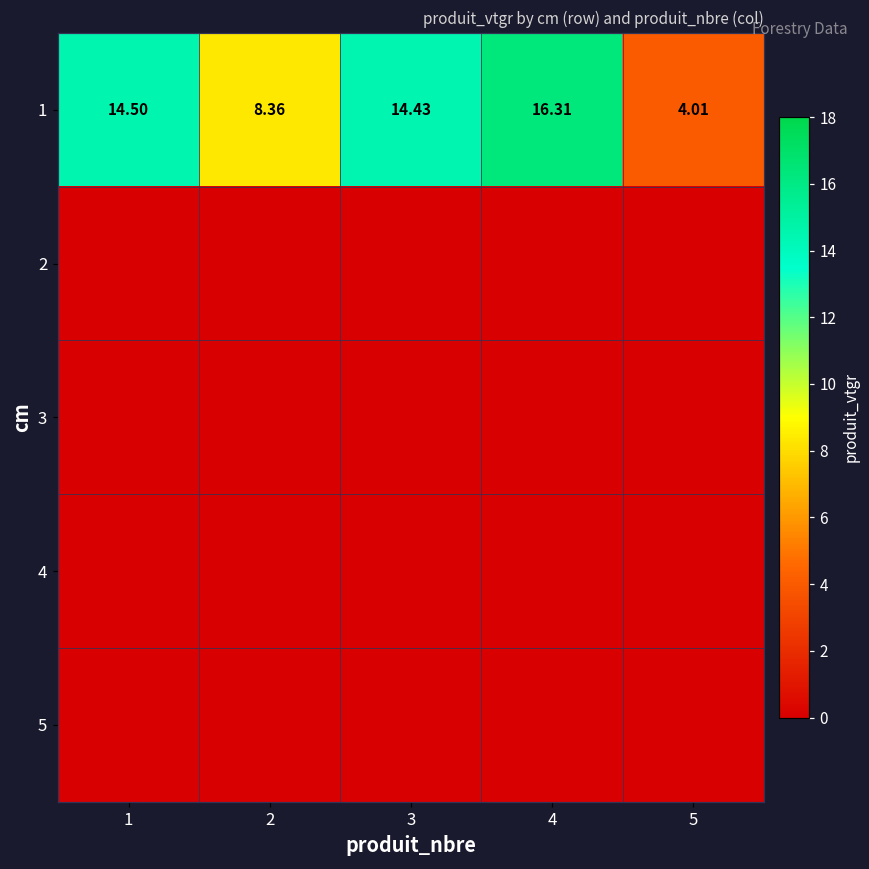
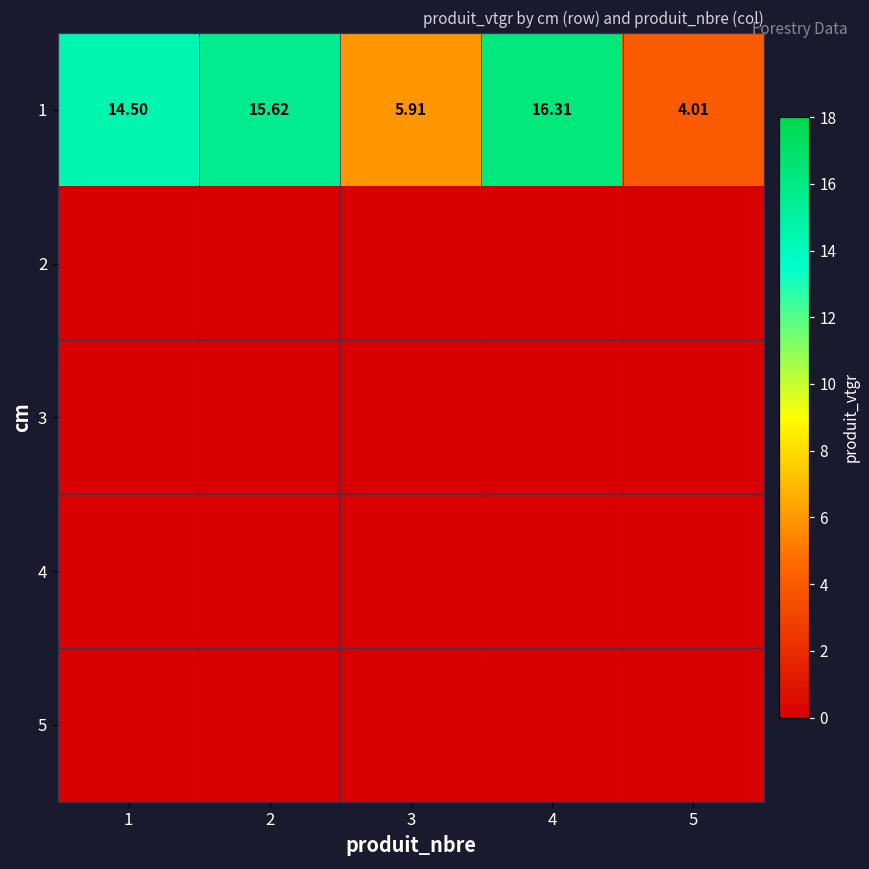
  {
    "1": {
      "1": 14.50,
-     "2": 8.36,
-     "3": 14.43,
+     "2": 15.62,
+     "3": 5.91,
      "4": 16.31,
      "5": 4.01
    }
  }
